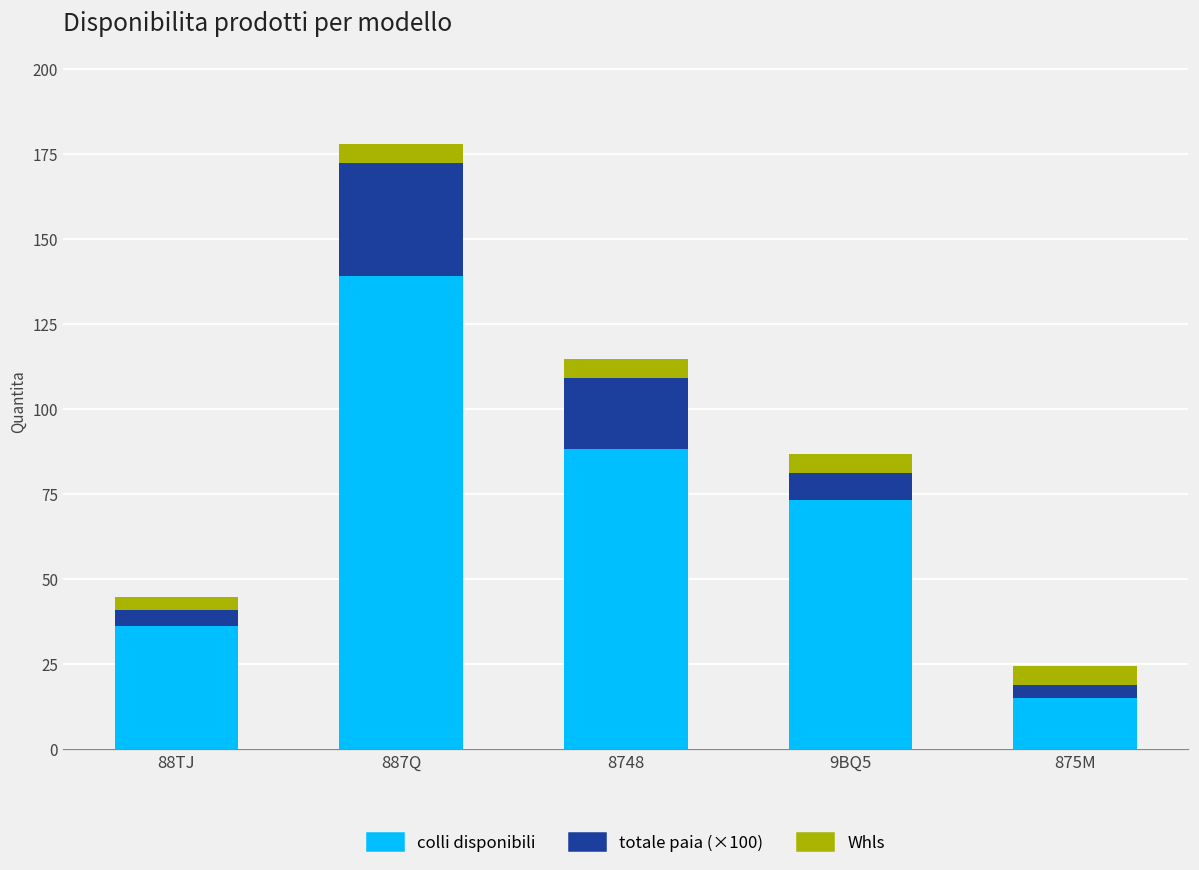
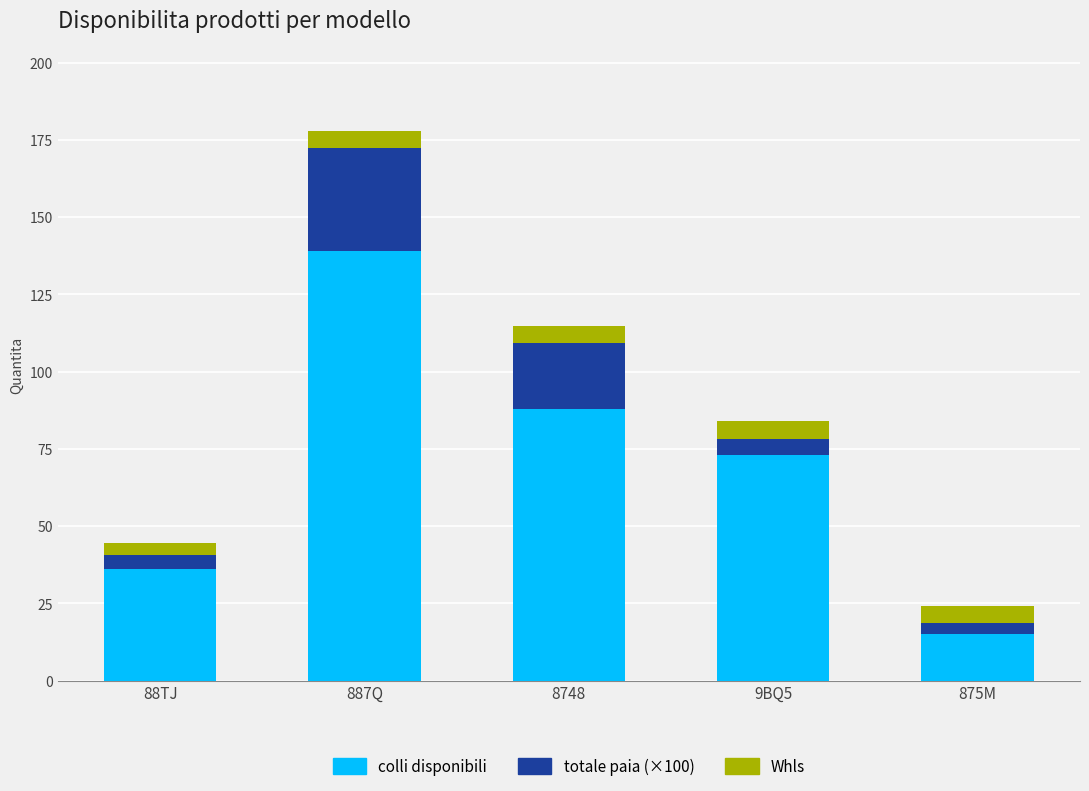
  {
    "colli disponibili": {
      "88TJ": 36,
      "887Q": 139,
      "8748": 88,
      "9BQ5": 73,
      "875M": 15
    },
    "totale paia (×100)": {
      "88TJ": 5,
      "887Q": 33,
      "8748": 21,
-     "9BQ5": 8,
+     "9BQ5": 5,
      "875M": 4
    },
    "Whls": {
      "88TJ": 4,
      "887Q": 6,
      "8748": 6,
      "9BQ5": 6,
      "875M": 6
    }
  }
